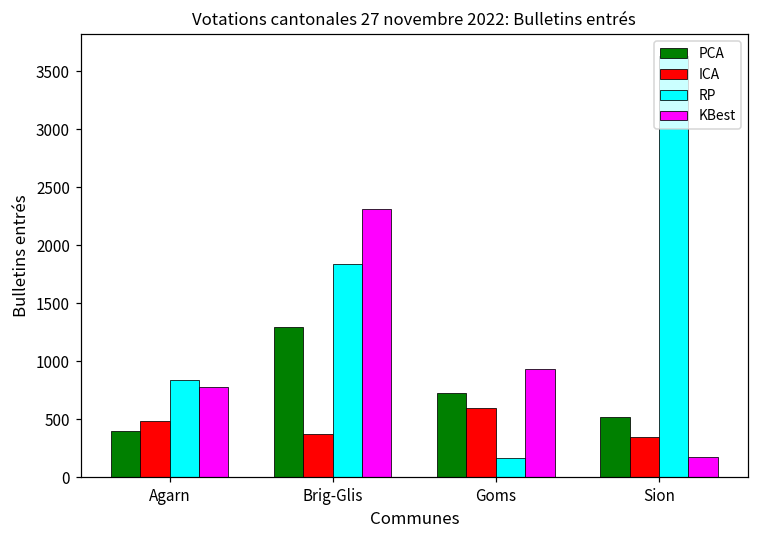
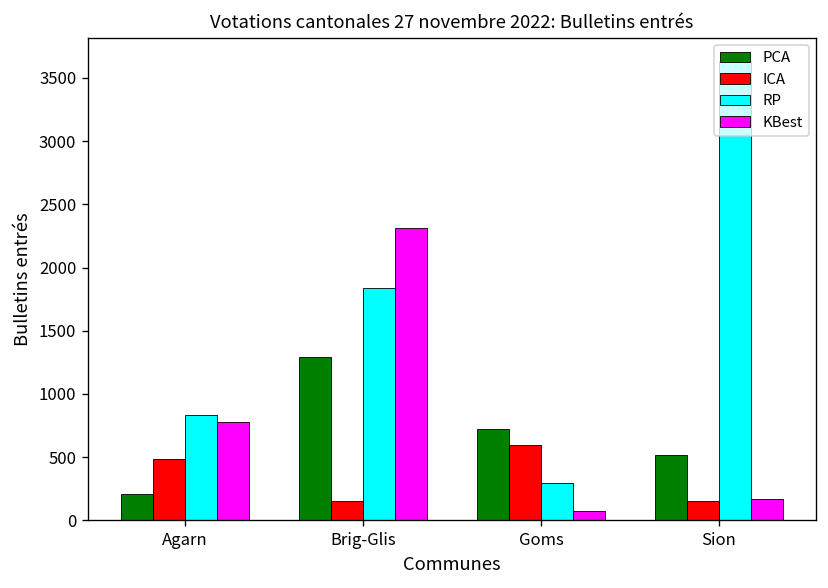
  {
    "PCA": {
-     "Agarn": 400,
+     "Agarn": 210,
      "Brig-Glis": 1290,
      "Goms": 730,
      "Sion": 520
    },
    "ICA": {
      "Agarn": 480,
-     "Brig-Glis": 380,
+     "Brig-Glis": 150,
      "Goms": 600,
-     "Sion": 340
+     "Sion": 160
    },
    "RP": {
      "Agarn": 840,
      "Brig-Glis": 1840,
-     "Goms": 160
+     "Goms": 300
    },
    "KBest": {
      "Agarn": 780,
      "Brig-Glis": 2320,
-     "Goms": 940,
+     "Goms": 70,
      "Sion": 170
    }
  }
